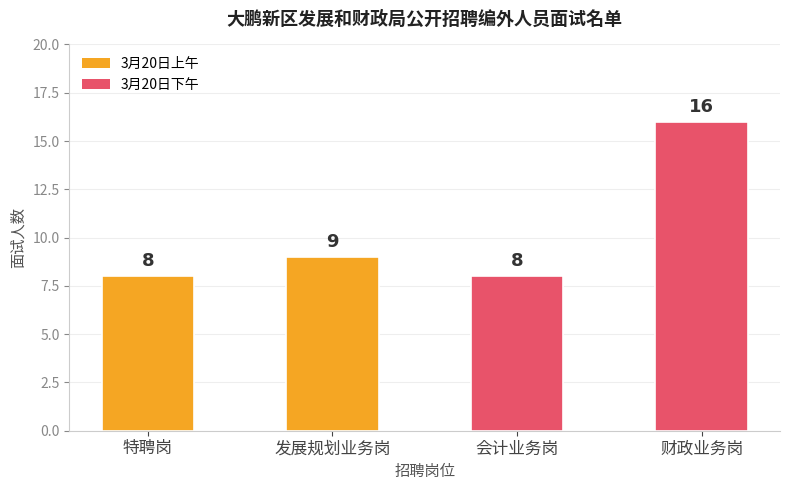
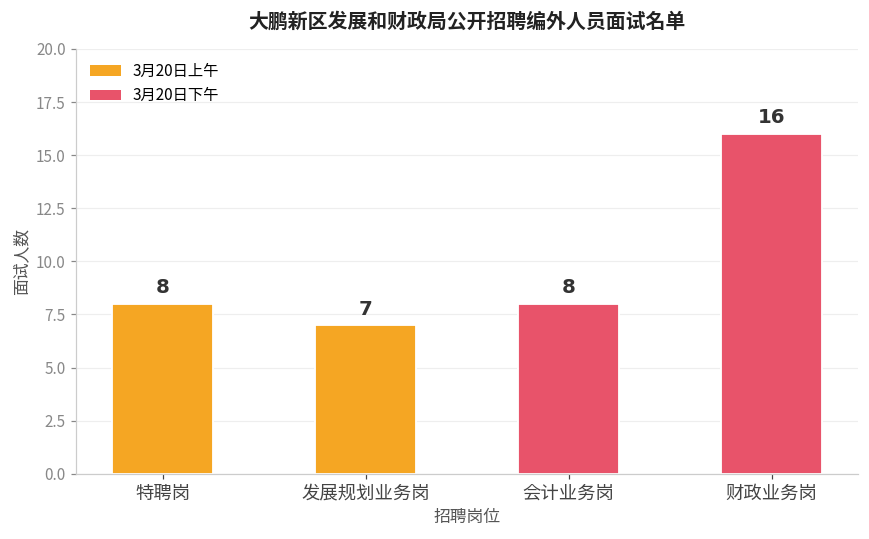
  {
    "特聘岗": 8,
-   "发展规划业务岗": 9,
+   "发展规划业务岗": 7,
    "会计业务岗": 8,
    "财政业务岗": 16
  }
